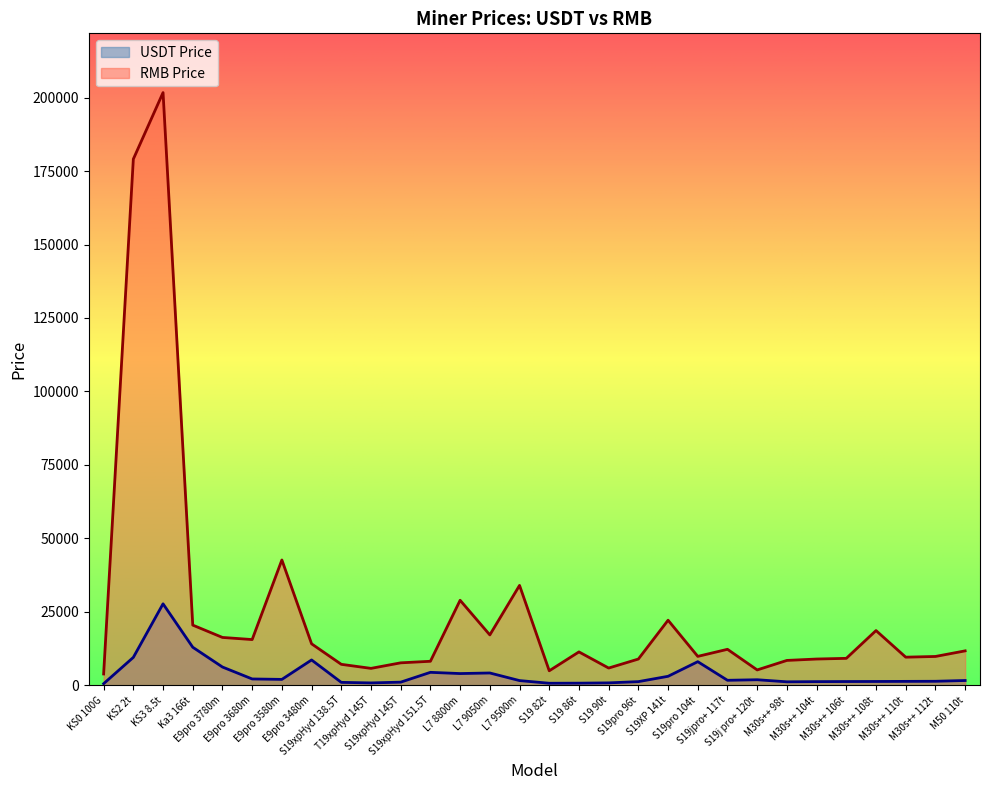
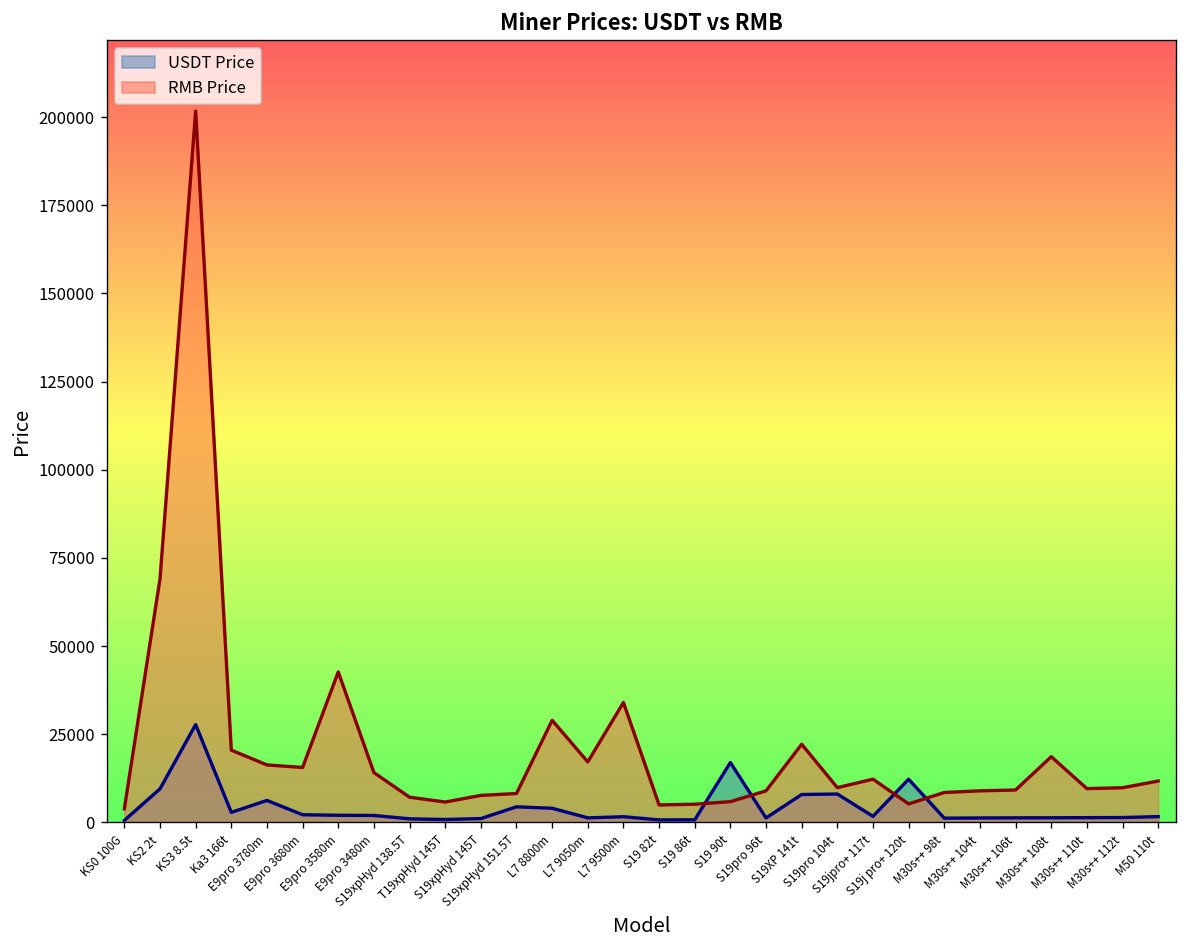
  {
    "USDT Price": {
      "KS0 100G": 1000,
      "KS2 2t": 9000,
      "KS3 8.5t": 28000,
-     "Ka3 166t": 13000,
+     "Ka3 166t": 3000,
      "E9pro 3780m": 6000,
      "E9pro 3680m": 2000,
      "E9pro 3580m": 2000,
-     "E9pro 3480m": 9000,
+     "E9pro 3480m": 2000,
      "S19xpHyd 138.5T": 1000,
      "T19xpHyd 145T": 1000,
      "S19xpHyd 145T": 1000,
      "S19xpHyd 151.5T": 4000,
      "L7 8800m": 4000,
-     "L7 9050m": 4000,
+     "L7 9050m": 1000,
      "L7 9500m": 2000,
      "S19 82t": 1000,
      "S19 86t": 1000,
-     "S19 90t": 1000,
+     "S19 90t": 17000,
      "S19pro 96t": 1000,
-     "S19XP 141t": 3000,
+     "S19XP 141t": 8000,
      "S19pro 104t": 8000,
      "S19jpro+ 117t": 2000,
-     "S19j pro+ 120t": 2000,
+     "S19j pro+ 120t": 12000,
      "M30s++ 98t": 1000,
      "M30s++ 104t": 1000,
      "M30s++ 106t": 1000,
      "M30s++ 108t": 1000,
      "M30s++ 110t": 1000,
      "M30s++ 112t": 1000,
      "M50 110t": 2000
    },
    "RMB Price": {
      "KS0 100G": 4000,
-     "KS2 2t": 179000,
+     "KS2 2t": 69000,
      "KS3 8.5t": 202000,
      "Ka3 166t": 20000,
      "E9pro 3780m": 16000,
      "E9pro 3680m": 16000,
      "E9pro 3580m": 43000,
      "E9pro 3480m": 14000,
      "S19xpHyd 138.5T": 7000,
      "T19xpHyd 145T": 6000,
      "S19xpHyd 145T": 8000,
      "S19xpHyd 151.5T": 8000,
      "L7 8800m": 29000,
      "L7 9050m": 17000,
      "L7 9500m": 34000,
      "S19 82t": 5000,
-     "S19 86t": 11000,
+     "S19 86t": 5000,
      "S19 90t": 6000,
      "S19pro 96t": 9000,
      "S19XP 141t": 22000,
      "S19pro 104t": 10000,
      "S19jpro+ 117t": 12000,
      "S19j pro+ 120t": 5000,
      "M30s++ 98t": 8000,
      "M30s++ 104t": 9000,
      "M30s++ 106t": 9000,
      "M30s++ 108t": 19000,
      "M30s++ 110t": 10000,
      "M30s++ 112t": 10000,
      "M50 110t": 12000
    }
  }
